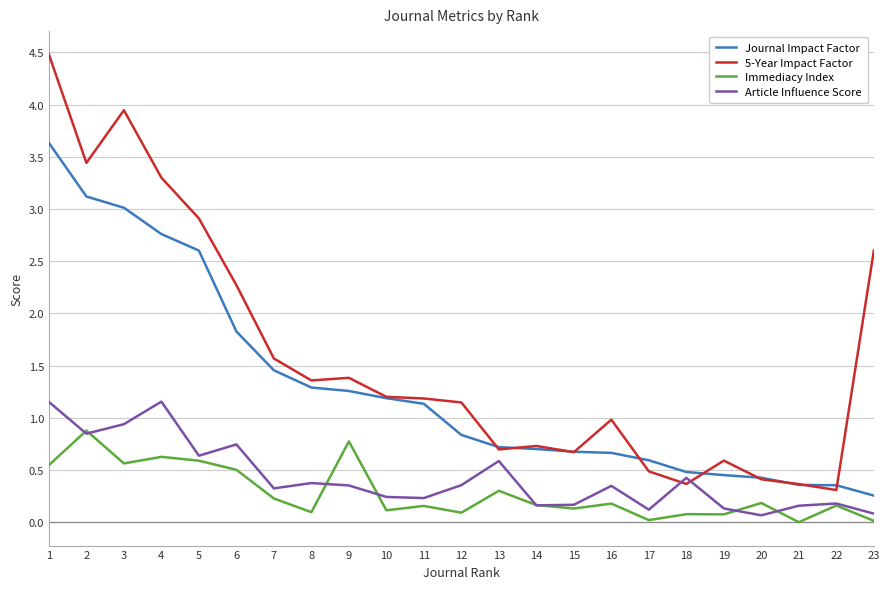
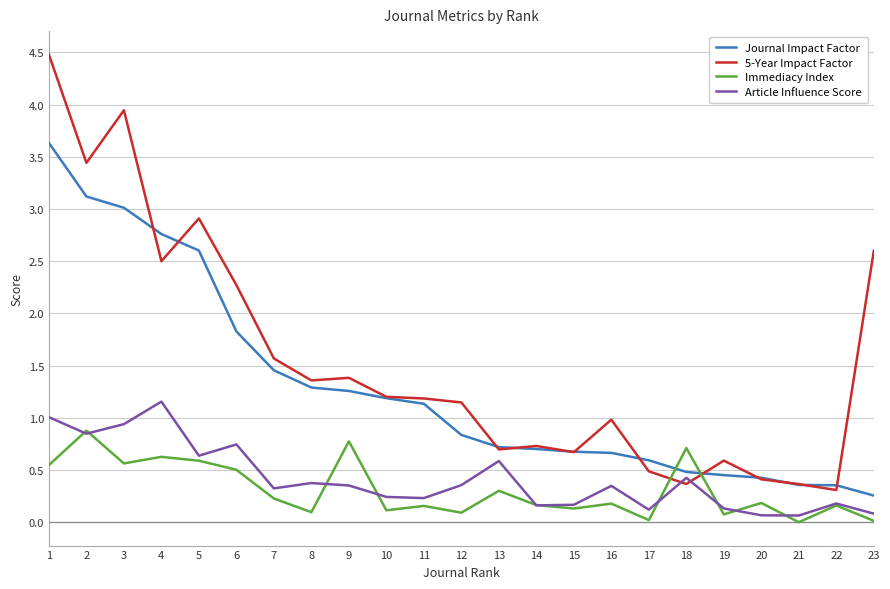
  {
    "Journal Impact Factor": {
      "1": 3.63,
      "2": 3.12,
      "3": 3.01,
      "4": 2.76,
      "5": 2.60,
      "6": 1.83,
      "7": 1.46,
      "8": 1.29,
      "9": 1.26,
      "11": 1.13,
      "12": 0.84,
      "14": 0.70,
      "16": 0.66,
      "17": 0.59,
      "18": 0.48,
      "19": 0.45,
      "22": 0.35,
      "23": 0.26
    },
    "5-Year Impact Factor": {
      "1": 4.5,
      "2": 3.44,
      "3": 3.95,
-     "4": 3.3,
+     "4": 2.5,
      "5": 2.9,
      "6": 2.27,
      "7": 1.57,
      "8": 1.36,
      "9": 1.4,
      "11": 1.2,
      "12": 1.15,
      "14": 0.73,
      "16": 1.0,
      "17": 0.5,
      "18": 0.37,
      "19": 0.6,
      "22": 0.3,
      "23": 2.6
    },
    "Immediacy Index": {
      "1": 0.55,
      "2": 0.88,
      "3": 0.56,
      "4": 0.63,
      "5": 0.59,
      "6": 0.50,
      "7": 0.23,
      "8": 0.10,
      "9": 0.77,
      "10": 0.11,
      "11": 0.16,
      "12": 0.09,
      "13": 0.30,
      "15": 0.13,
      "16": 0.18,
      "17": 0.02,
-     "18": 0.08,
+     "18": 0.71,
      "19": 0.08,
      "20": 0.18,
      "21": 0.00,
      "23": 0.01
    },
    "Article Influence Score": {
-     "1": 1.15,
+     "1": 1.01,
      "2": 0.85,
      "3": 0.94,
      "4": 1.16,
      "5": 0.64,
      "6": 0.75,
      "7": 0.32,
      "8": 0.38,
      "9": 0.35,
      "10": 0.24,
      "11": 0.23,
      "12": 0.36,
      "13": 0.59,
      "15": 0.17,
      "16": 0.35,
      "17": 0.12,
      "18": 0.43,
      "19": 0.13,
      "20": 0.07,
-     "21": 0.16,
+     "21": 0.06,
      "23": 0.08
    }
  }
